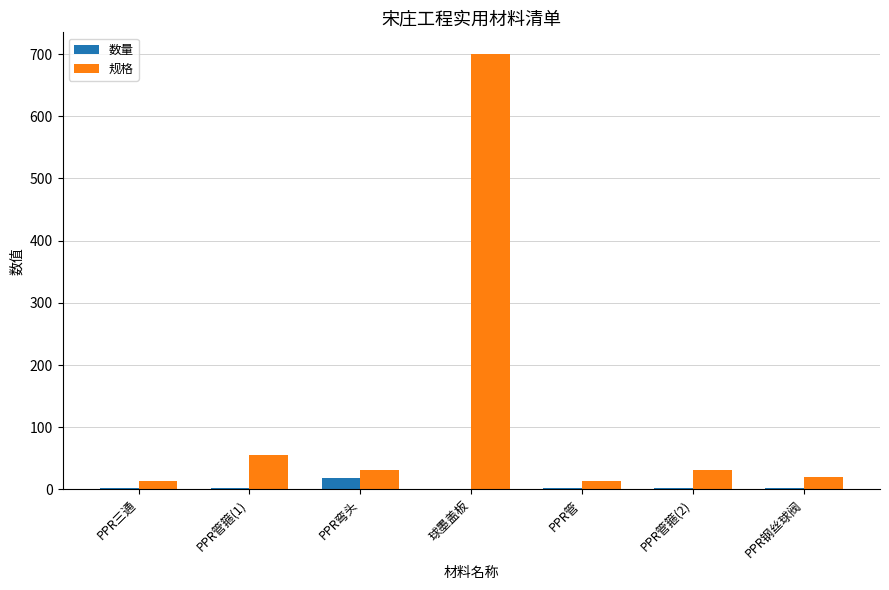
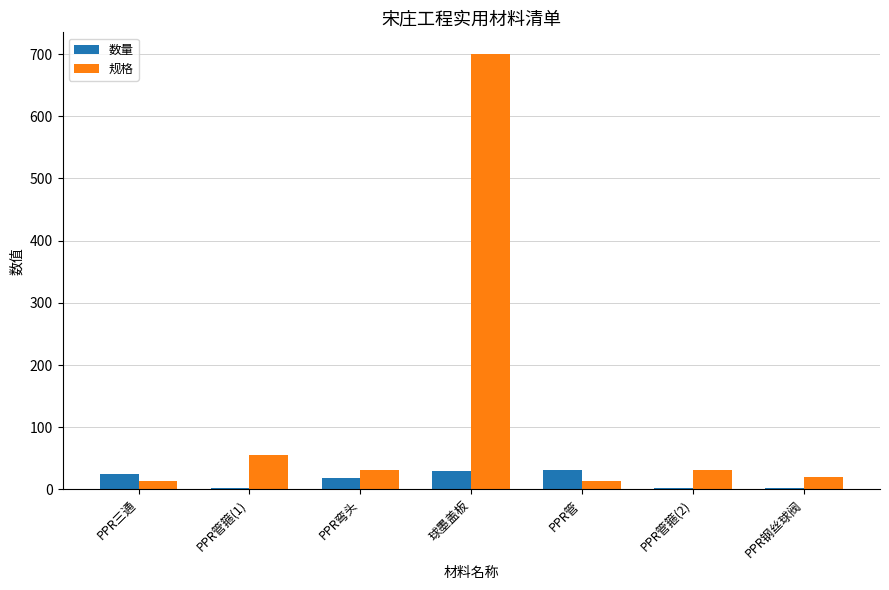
  {
    "数量": {
-     "PPR三通": 0,
+     "PPR三通": 30,
      "PPR弯头": 20,
-     "球墨盖板": 0,
-     "PPR管": 0
+     "球墨盖板": 30,
+     "PPR管": 30
    },
    "规格": {
      "PPR三通": 10,
      "PPR管箍(1)": 60,
      "PPR弯头": 30,
      "球墨盖板": 700,
      "PPR管": 10,
      "PPR管箍(2)": 30,
      "PPR钢丝球阀": 20
    }
  }
